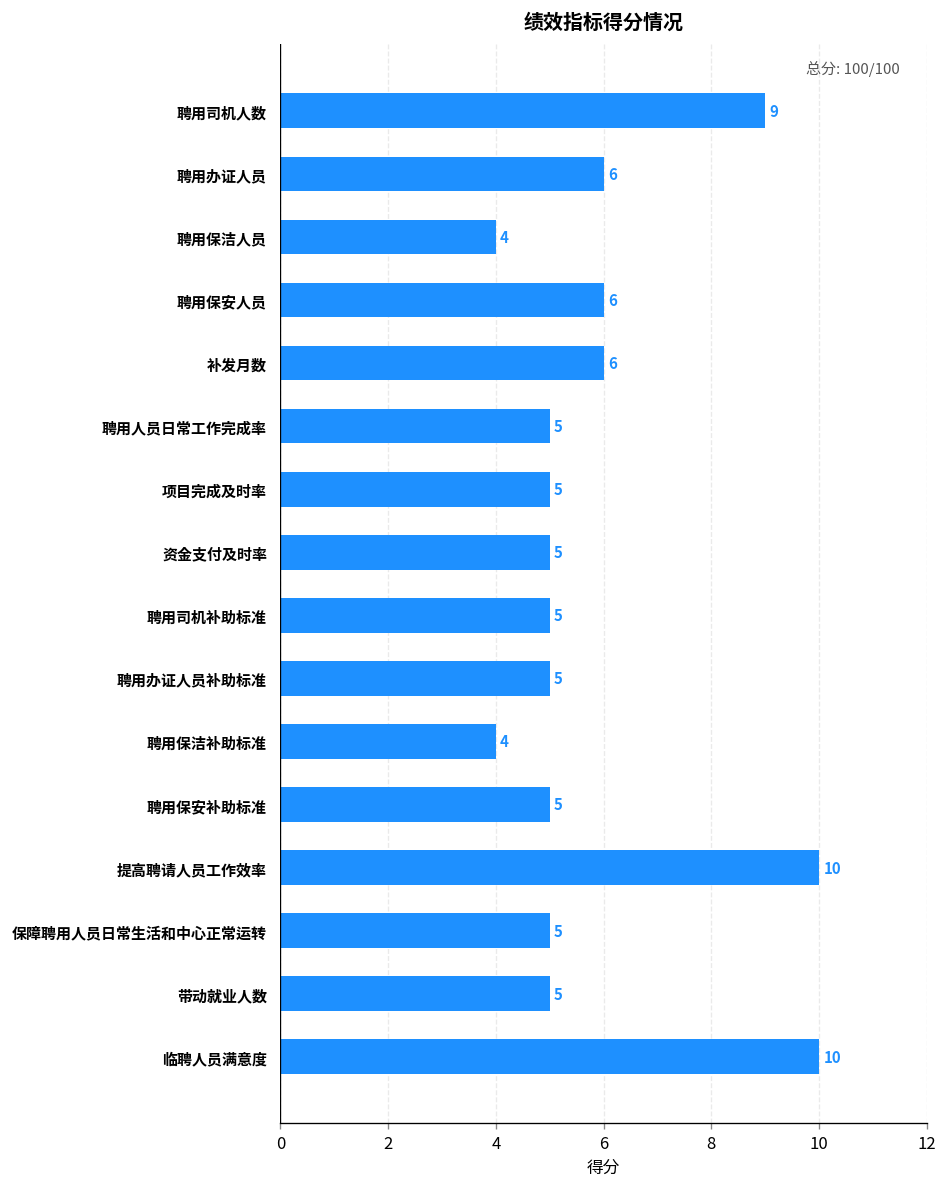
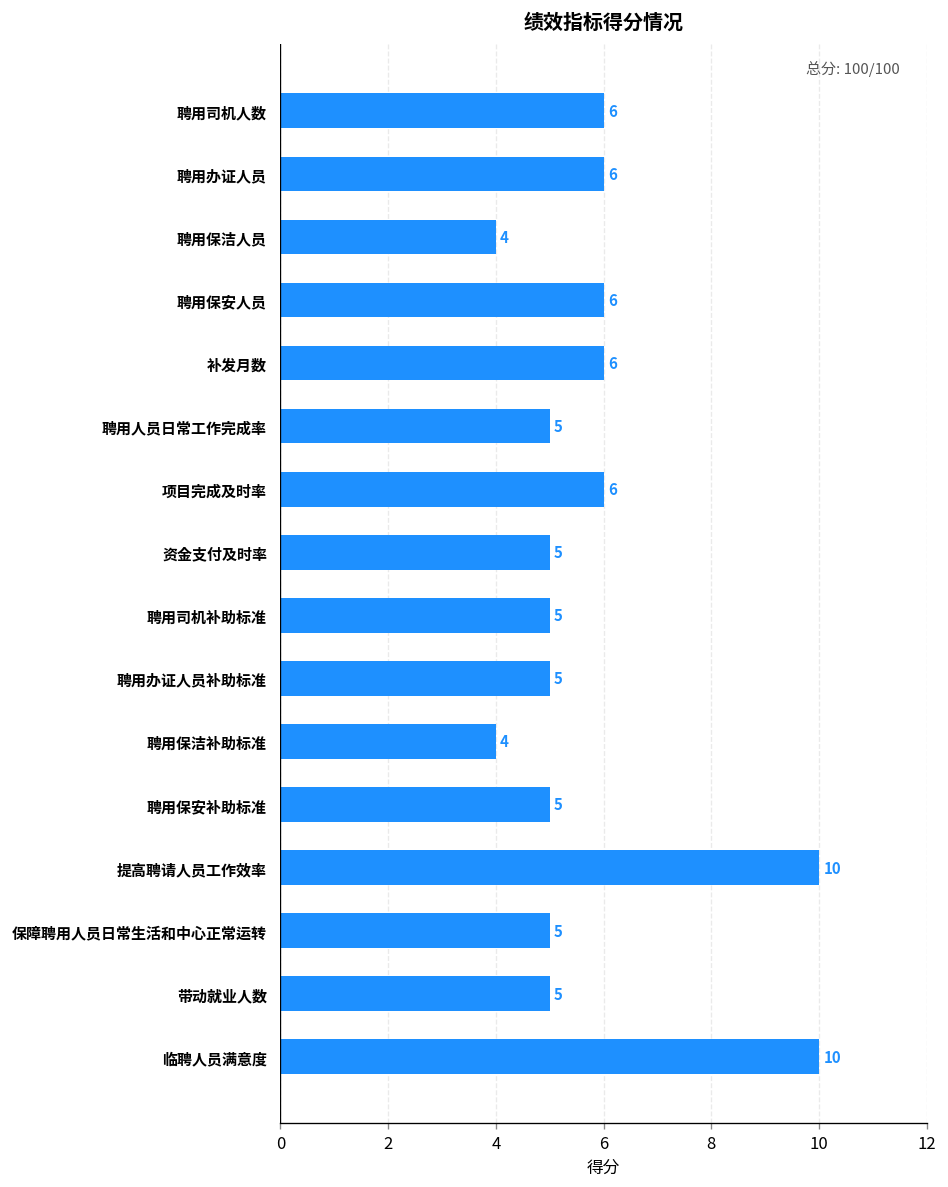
  {
-   "聘用司机人数": 9,
+   "聘用司机人数": 6,
    "聘用办证人员": 6,
    "聘用保洁人员": 4,
    "聘用保安人员": 6,
    "补发月数": 6,
    "聘用人员日常工作完成率": 5,
-   "项目完成及时率": 5,
+   "项目完成及时率": 6,
    "资金支付及时率": 5,
    "聘用司机补助标准": 5,
    "聘用办证人员补助标准": 5,
    "聘用保洁补助标准": 4,
    "聘用保安补助标准": 5,
    "提高聘请人员工作效率": 10,
    "保障聘用人员日常生活和中心正常运转": 5,
    "带动就业人数": 5,
    "临聘人员满意度": 10
  }
